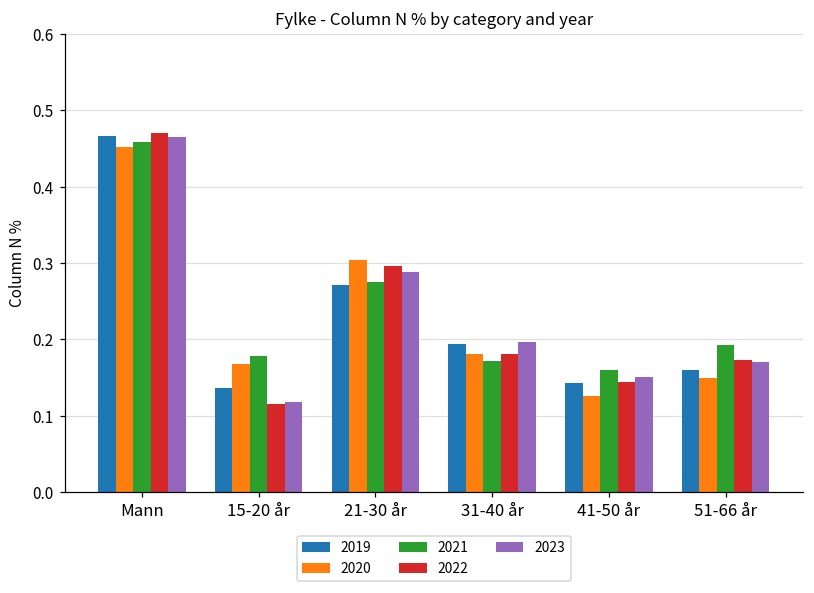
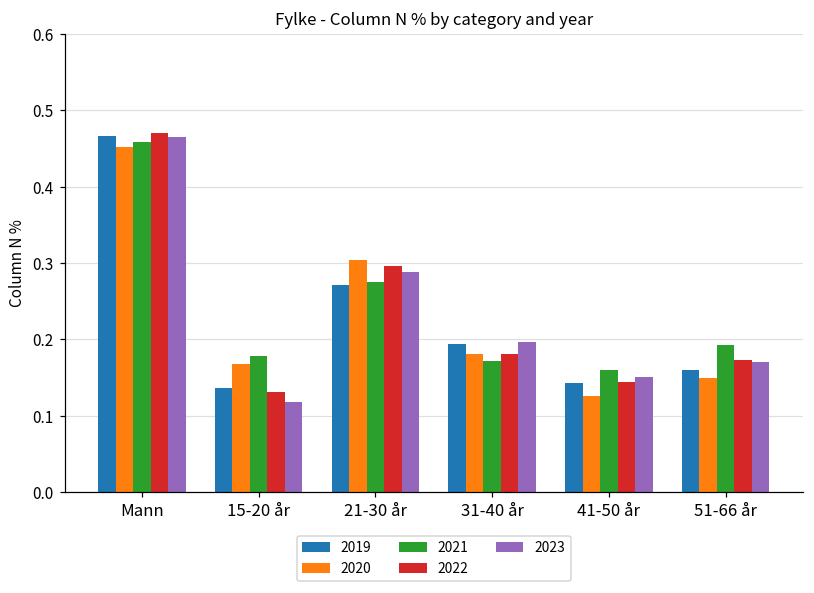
  {
    "2019": {
      "Mann": 0.47,
      "15-20 år": 0.14,
      "21-30 år": 0.27,
      "31-40 år": 0.19,
      "41-50 år": 0.14,
      "51-66 år": 0.16
    },
    "2020": {
      "Mann": 0.45,
      "15-20 år": 0.17,
      "21-30 år": 0.30,
      "31-40 år": 0.18,
      "41-50 år": 0.13,
      "51-66 år": 0.15
    },
    "2021": {
      "Mann": 0.46,
      "15-20 år": 0.18,
      "21-30 år": 0.28,
      "31-40 år": 0.17,
      "41-50 år": 0.16,
      "51-66 år": 0.19
    },
    "2022": {
      "Mann": 0.47,
-     "15-20 år": 0.12,
+     "15-20 år": 0.13,
      "21-30 år": 0.30,
      "31-40 år": 0.18,
      "41-50 år": 0.14,
      "51-66 år": 0.17
    },
    "2023": {
      "Mann": 0.47,
      "15-20 år": 0.12,
      "21-30 år": 0.29,
      "31-40 år": 0.20,
      "41-50 år": 0.15,
      "51-66 år": 0.17
    }
  }
